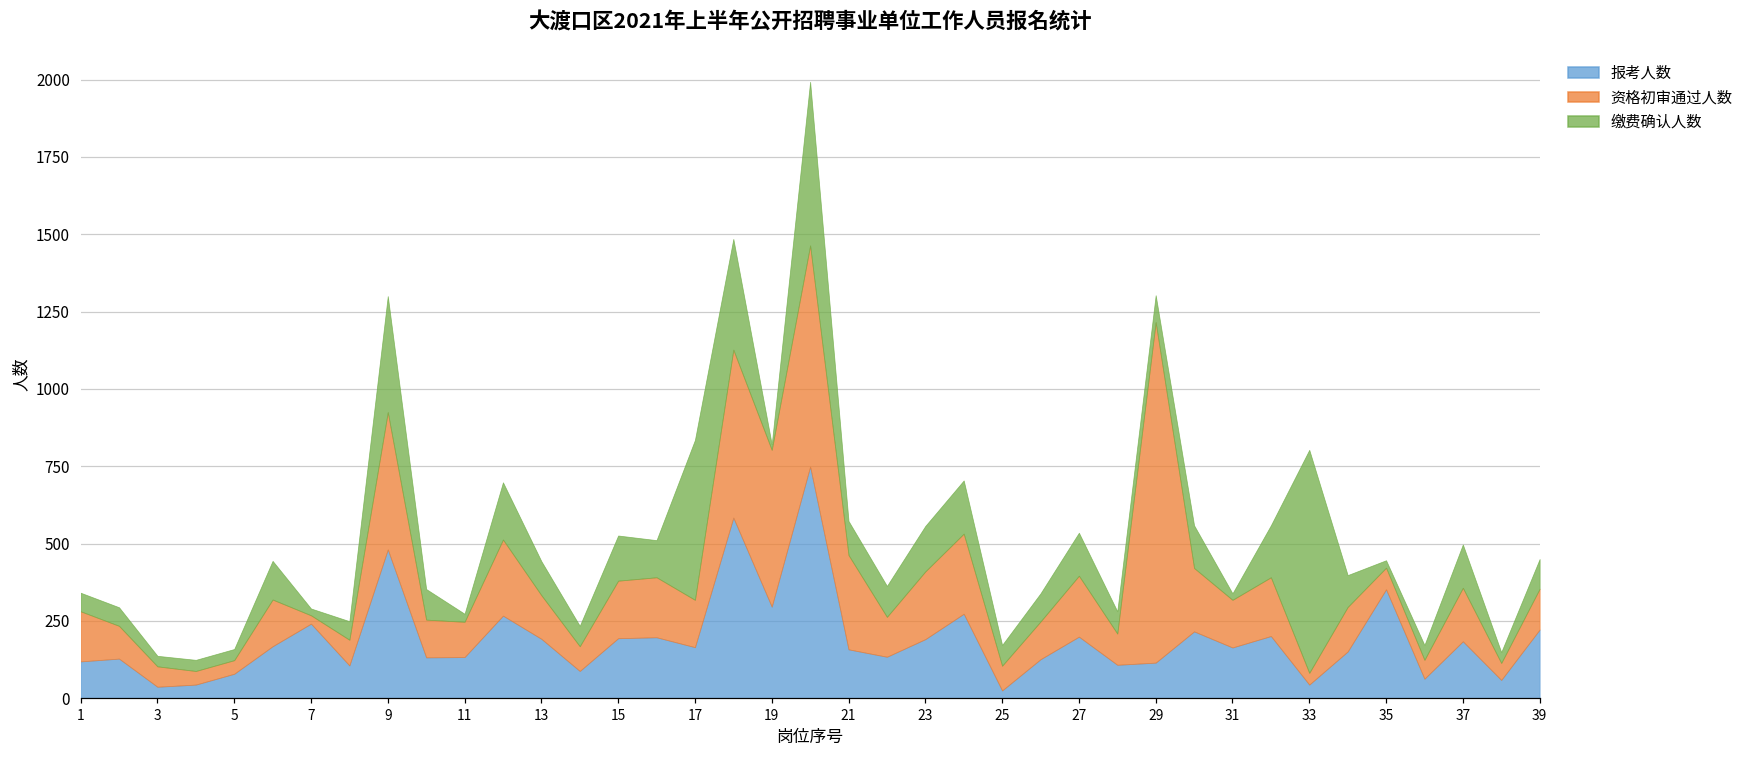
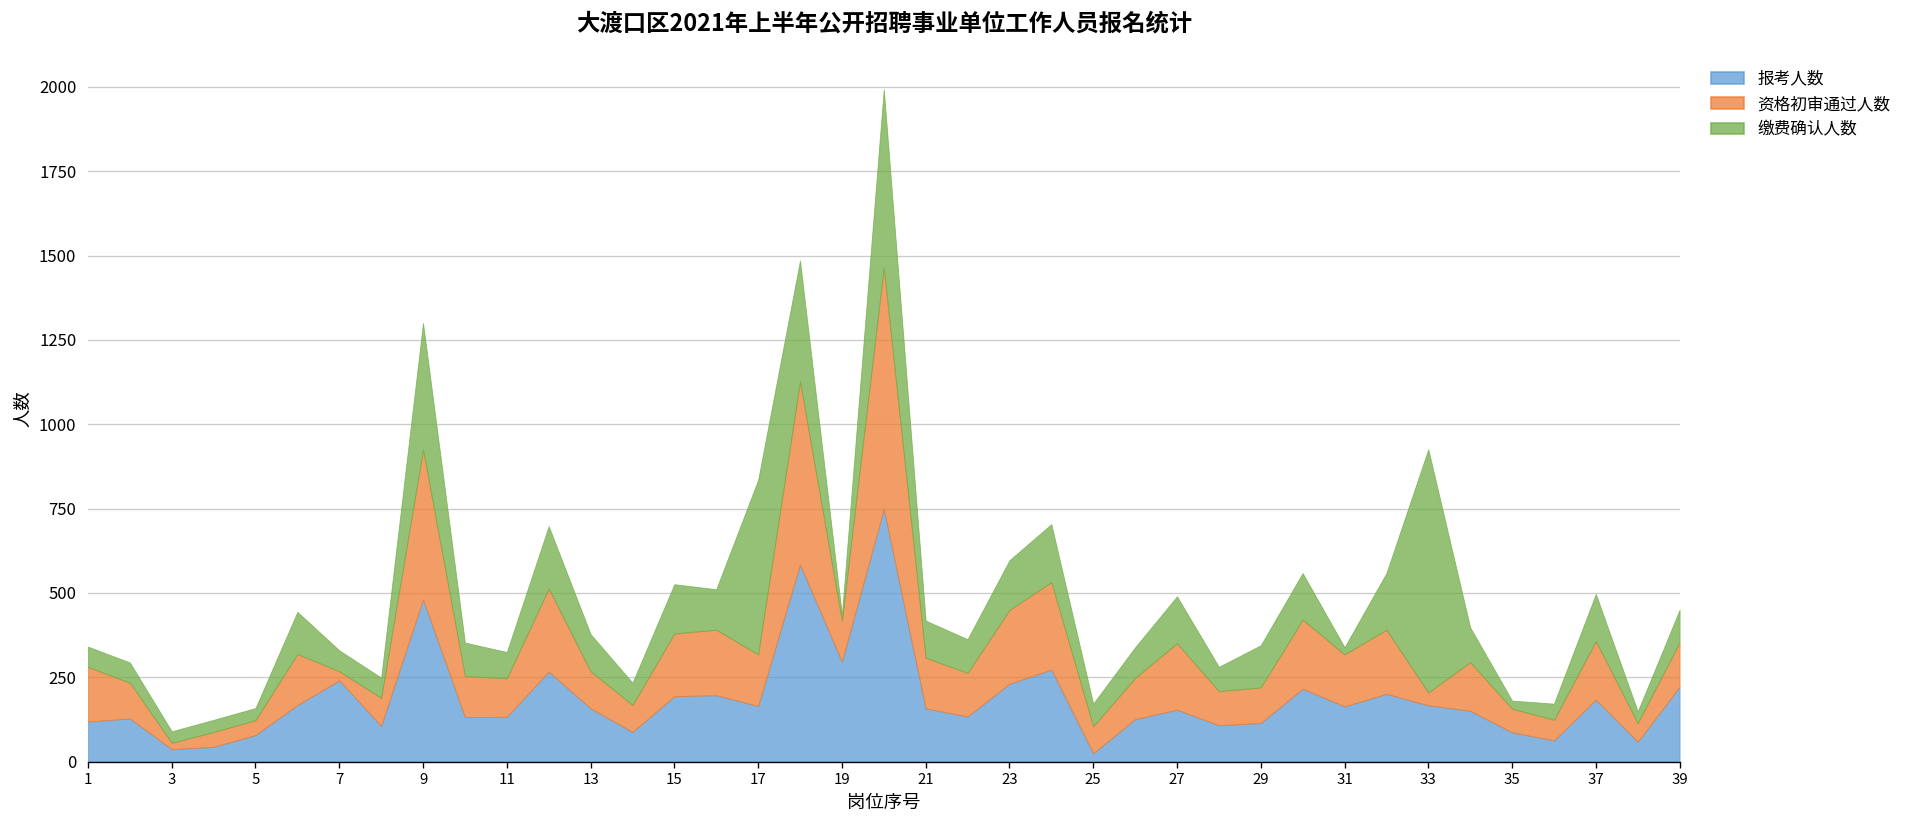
  {
    "报考人数": {
      "1": 120,
      "3": 40,
      "5": 80,
      "7": 240,
      "9": 480,
      "11": 130,
-     "13": 190,
+     "13": 160,
      "15": 190,
      "17": 170,
      "19": 300,
      "21": 160,
-     "23": 190,
+     "23": 230,
      "25": 30,
-     "27": 200,
+     "27": 150,
      "29": 120,
      "31": 160,
-     "33": 40,
-     "35": 350,
+     "33": 170,
+     "35": 90,
      "37": 180,
      "39": 220
    },
    "资格初审通过人数": {
      "1": 160,
-     "3": 70,
+     "3": 20,
      "5": 40,
      "7": 30,
      "9": 440,
      "11": 110,
-     "13": 140,
+     "13": 110,
      "15": 190,
      "17": 150,
-     "19": 510,
-     "21": 310,
+     "19": 120,
+     "21": 150,
      "23": 220,
      "25": 80,
      "27": 200,
-     "29": 1100,
+     "29": 110,
      "31": 150,
      "33": 40,
      "35": 70,
      "37": 170,
      "39": 130
    },
    "缴费确认人数": {
      "1": 60,
      "3": 30,
      "5": 40,
-     "7": 20,
+     "7": 60,
      "9": 380,
-     "11": 30,
+     "11": 80,
      "13": 110,
      "15": 150,
      "17": 520,
      "19": 20,
      "21": 110,
      "23": 150,
      "25": 70,
      "27": 140,
-     "29": 90,
+     "29": 130,
      "31": 20,
      "33": 720,
      "35": 20,
      "37": 140,
      "39": 100
    }
  }
